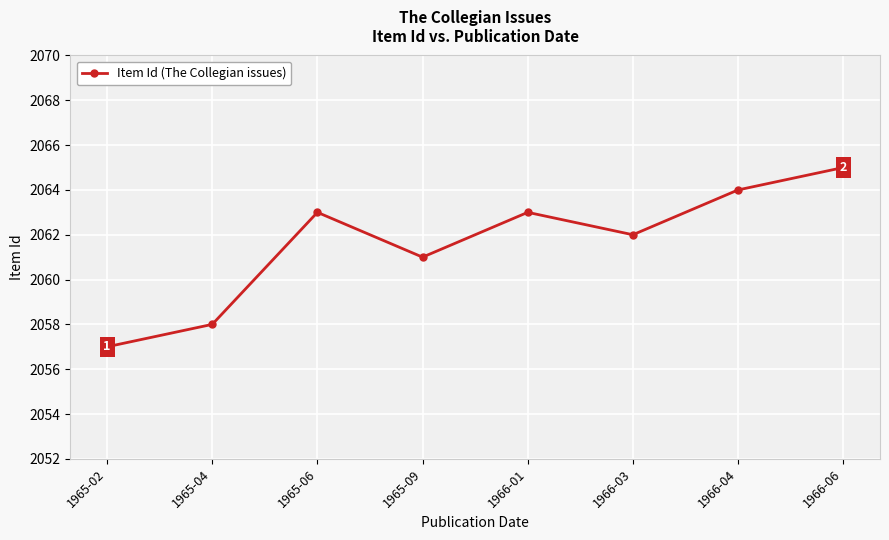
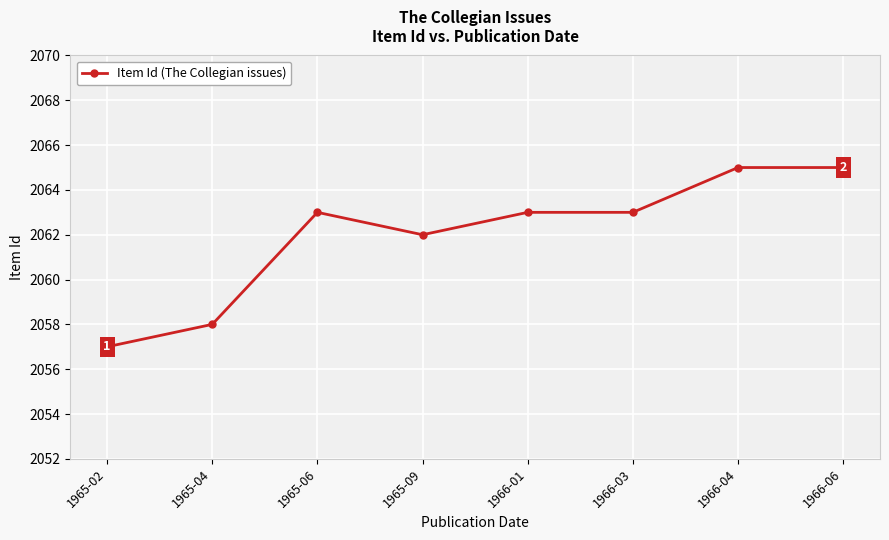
  {
    "1965-04": 2058,
    "1965-06": 2063,
-   "1965-09": 2061,
+   "1965-09": 2062,
    "1966-01": 2063,
-   "1966-03": 2062,
-   "1966-04": 2064
+   "1966-03": 2063,
+   "1966-04": 2065
  }
